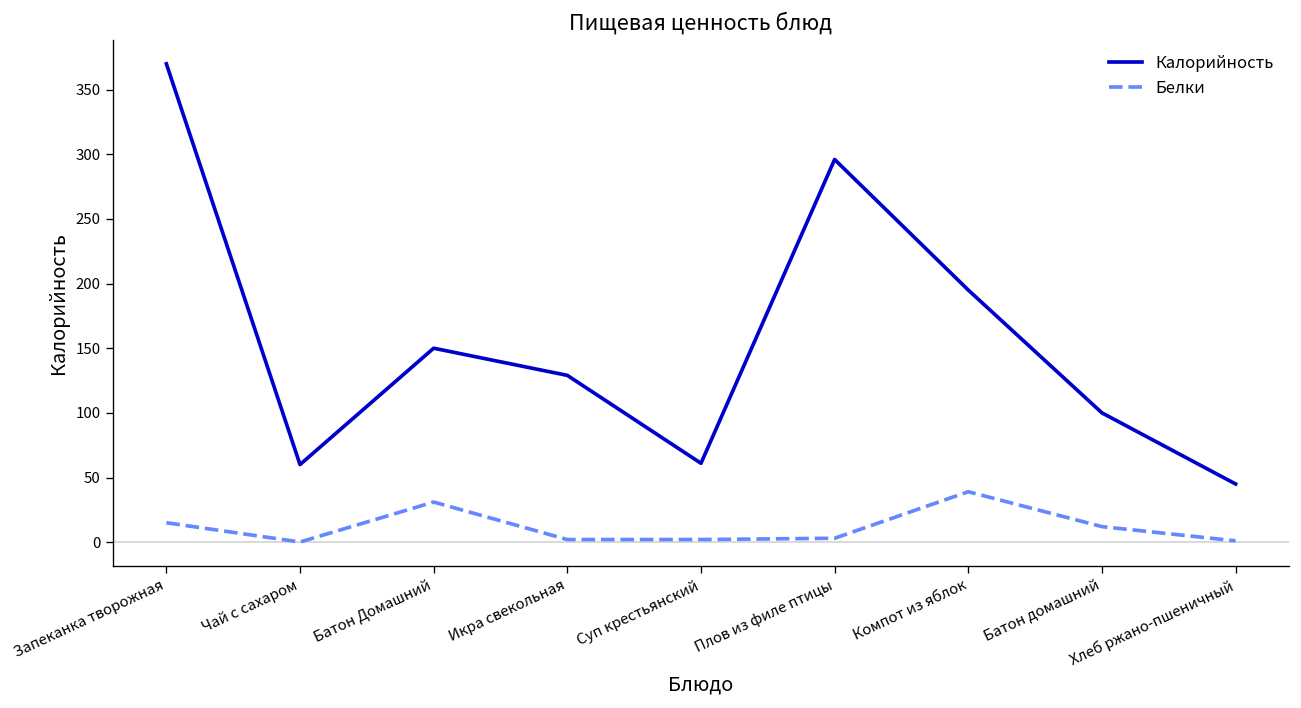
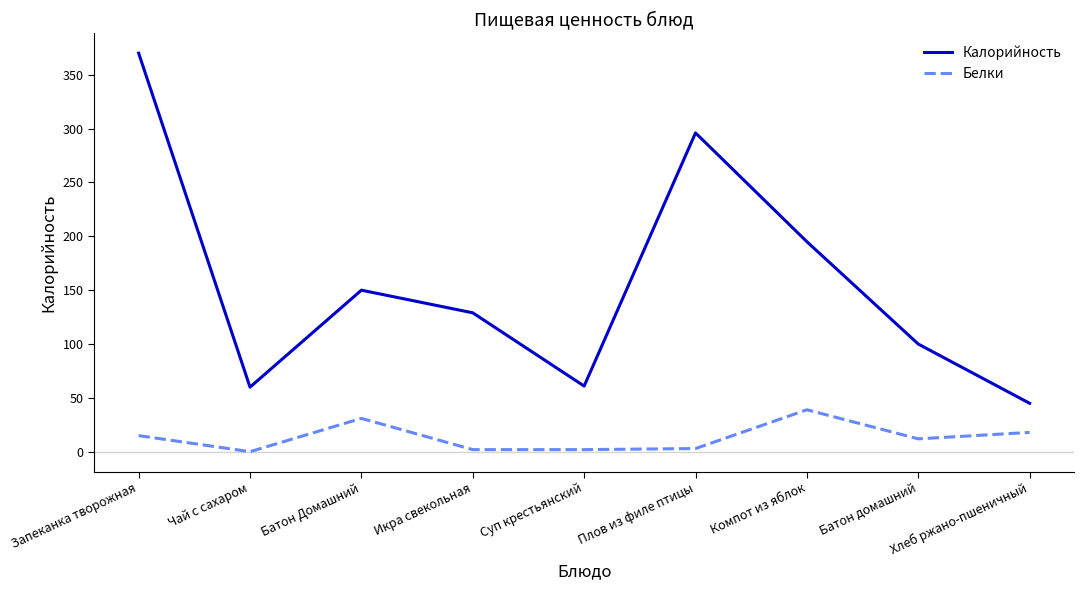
  {
    "Калорийность": {
      "Запеканка творожная": 370,
      "Чай с сахаром": 60,
      "Батон Домашний": 150,
      "Икра свекольная": 129,
      "Суп крестьянский": 61,
      "Плов из филе птицы": 296,
      "Компот из яблок": 195,
      "Батон домашний": 100,
      "Хлеб ржано-пшеничный": 45
    },
    "Белки": {
      "Запеканка творожная": 15,
      "Чай с сахаром": 0,
      "Батон Домашний": 31,
      "Икра свекольная": 2,
      "Суп крестьянский": 2,
      "Плов из филе птицы": 3,
      "Компот из яблок": 39,
      "Батон домашний": 12,
-     "Хлеб ржано-пшеничный": 1
+     "Хлеб ржано-пшеничный": 18
    }
  }
